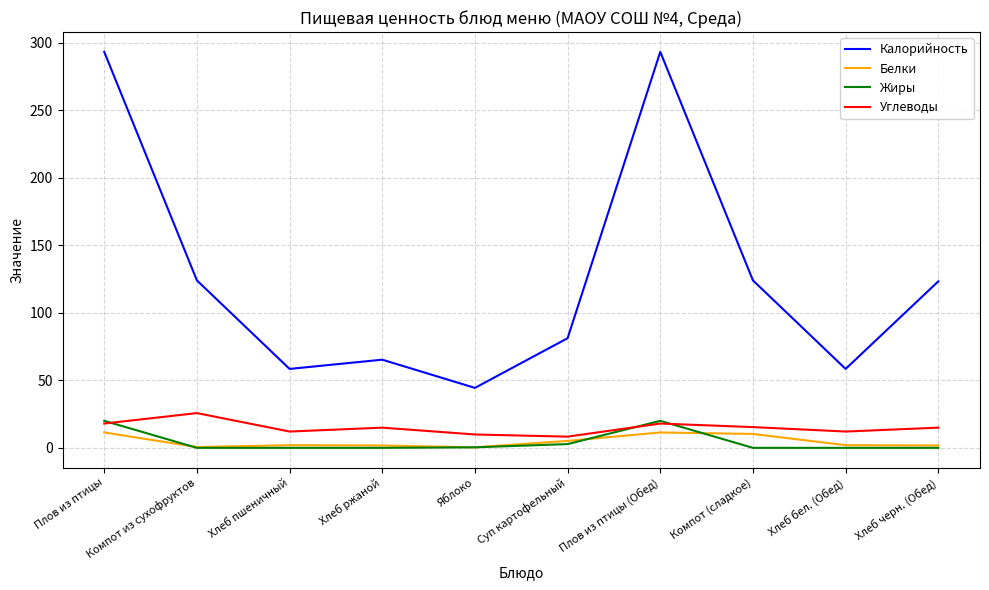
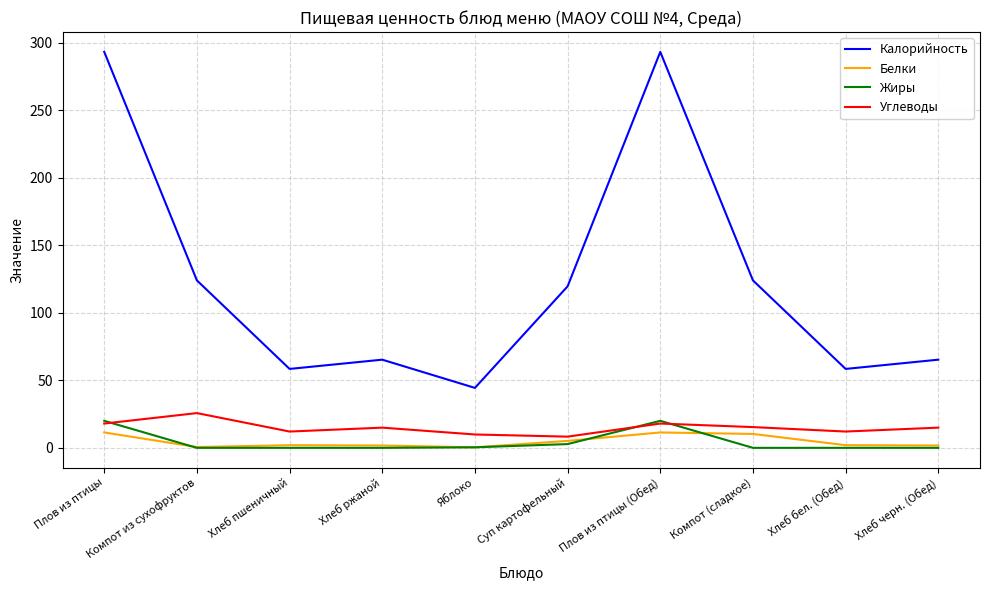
  {
    "Калорийность": {
      "Плов из птицы": 293,
      "Компот из сухофруктов": 124,
      "Хлеб пшеничный": 58,
      "Хлеб ржаной": 65,
      "Яблоко": 44,
-     "Суп картофельный": 81,
+     "Суп картофельный": 120,
      "Плов из птицы (Обед)": 293,
      "Компот (сладкое)": 124,
      "Хлеб бел. (Обед)": 58,
-     "Хлеб черн. (Обед)": 123
+     "Хлеб черн. (Обед)": 65
    },
    "Белки": {
      "Плов из птицы": 11,
      "Хлеб пшеничный": 2,
      "Суп картофельный": 5,
      "Плов из птицы (Обед)": 11,
      "Компот (сладкое)": 10,
      "Хлеб бел. (Обед)": 2
    },
    "Жиры": {
      "Плов из птицы": 20,
      "Хлеб пшеничный": 0,
      "Суп картофельный": 3,
      "Плов из птицы (Обед)": 20,
      "Компот (сладкое)": 0,
      "Хлеб бел. (Обед)": 0
    },
    "Углеводы": {
      "Плов из птицы": 18,
      "Компот из сухофруктов": 26,
      "Хлеб пшеничный": 12,
      "Хлеб ржаной": 15,
      "Яблоко": 10,
      "Суп картофельный": 8,
      "Плов из птицы (Обед)": 18,
      "Компот (сладкое)": 15,
      "Хлеб бел. (Обед)": 12,
      "Хлеб черн. (Обед)": 15
    }
  }
